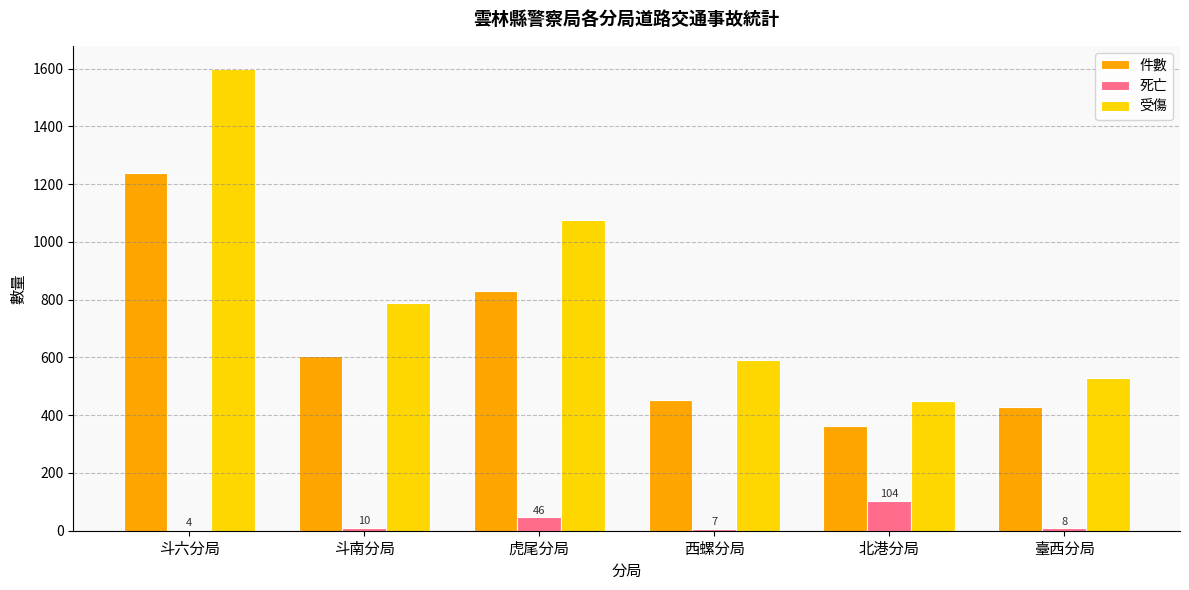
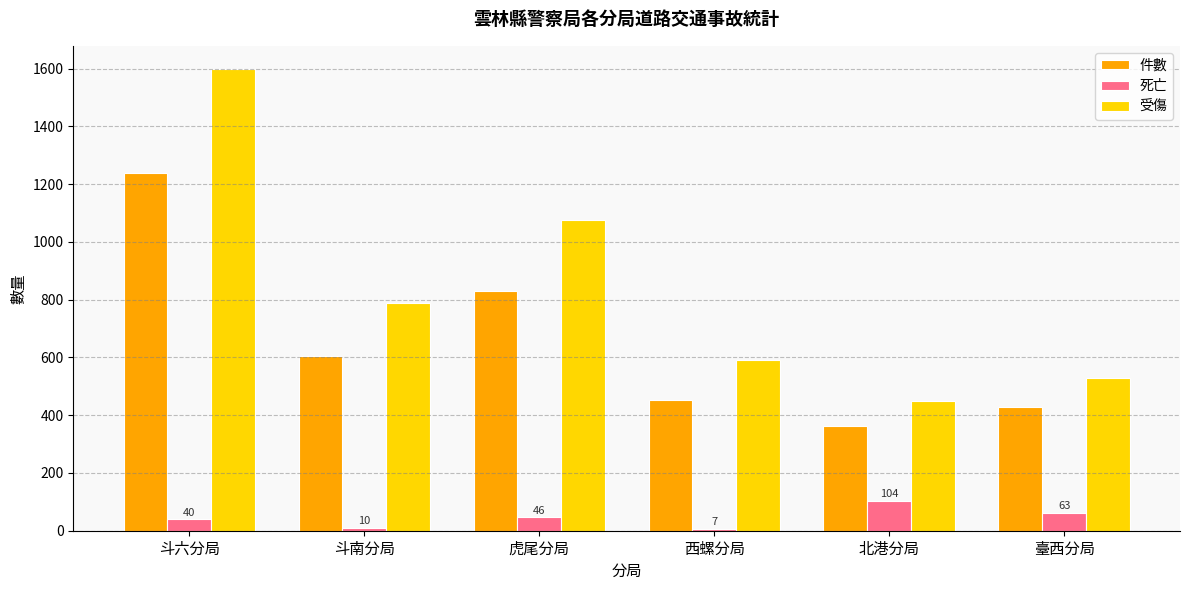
  {
    "死亡": {
-     "斗六分局": 4,
+     "斗六分局": 40,
      "斗南分局": 10,
      "虎尾分局": 46,
      "西螺分局": 7,
      "北港分局": 104,
-     "臺西分局": 8
+     "臺西分局": 63
    }
  }
